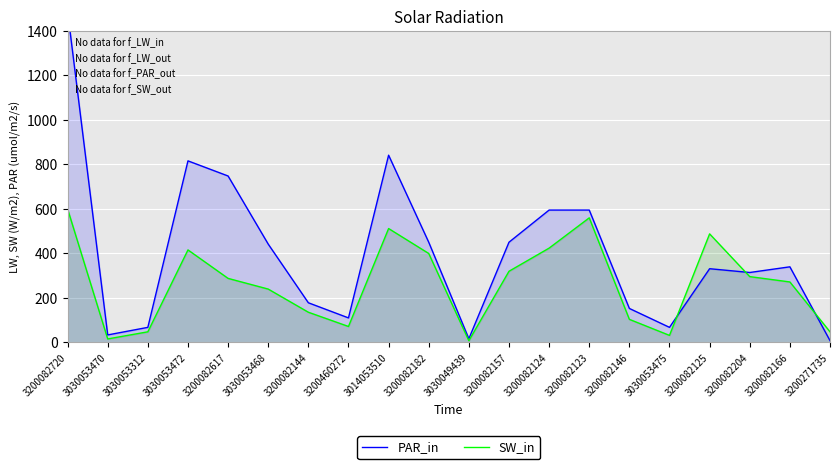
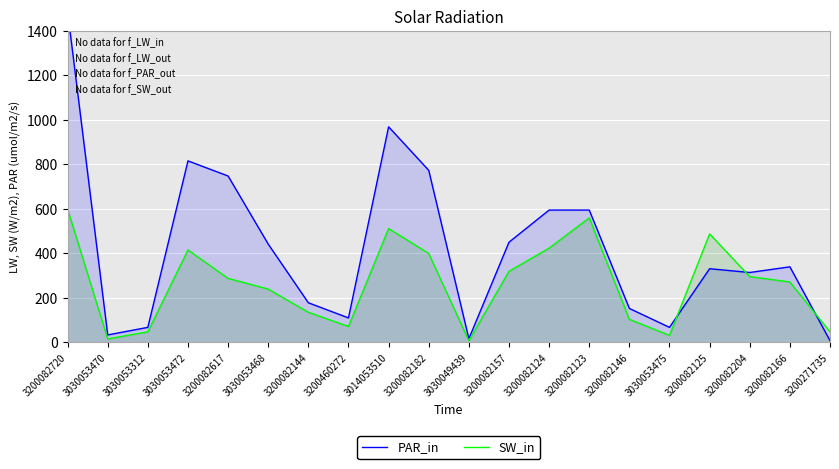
  {
    "PAR_in": {
      "3030053470": 30,
      "3030053312": 70,
      "3030053472": 820,
      "3200082617": 750,
      "3030053468": 440,
      "3200082144": 180,
      "3200460272": 110,
-     "3014053510": 840,
-     "3200082182": 450,
+     "3014053510": 970,
+     "3200082182": 770,
      "3200082157": 450,
      "3200082124": 600,
      "3200082123": 600,
      "3200082146": 150,
      "3030053475": 70,
      "3200082125": 330,
      "3200082204": 310,
      "3200082166": 340,
      "3200271735": 10
    },
    "SW_in": {
      "3200082720": 600,
      "3030053470": 20,
      "3030053312": 50,
      "3030053472": 420,
      "3200082617": 290,
      "3030053468": 240,
      "3200082144": 140,
      "3200460272": 70,
      "3014053510": 510,
      "3200082182": 400,
      "3200082157": 320,
      "3200082124": 420,
      "3200082123": 560,
      "3200082146": 100,
      "3030053475": 30,
      "3200082125": 490,
      "3200082204": 300,
      "3200082166": 270,
      "3200271735": 50
    }
  }
